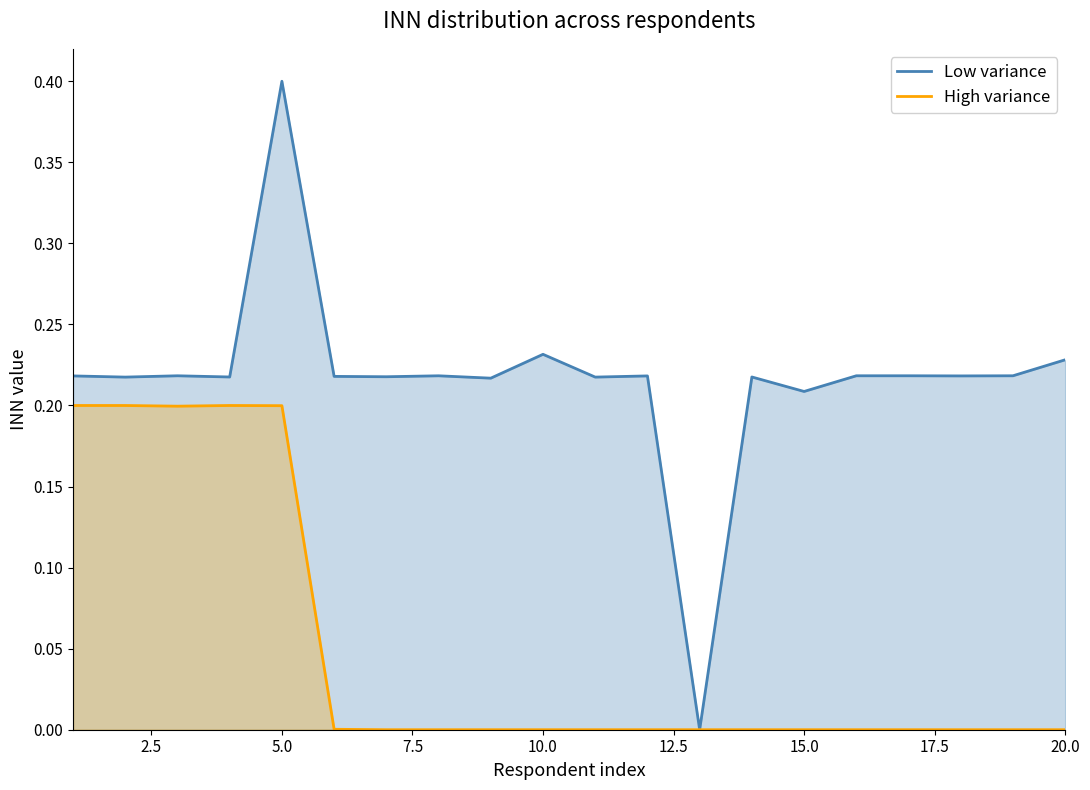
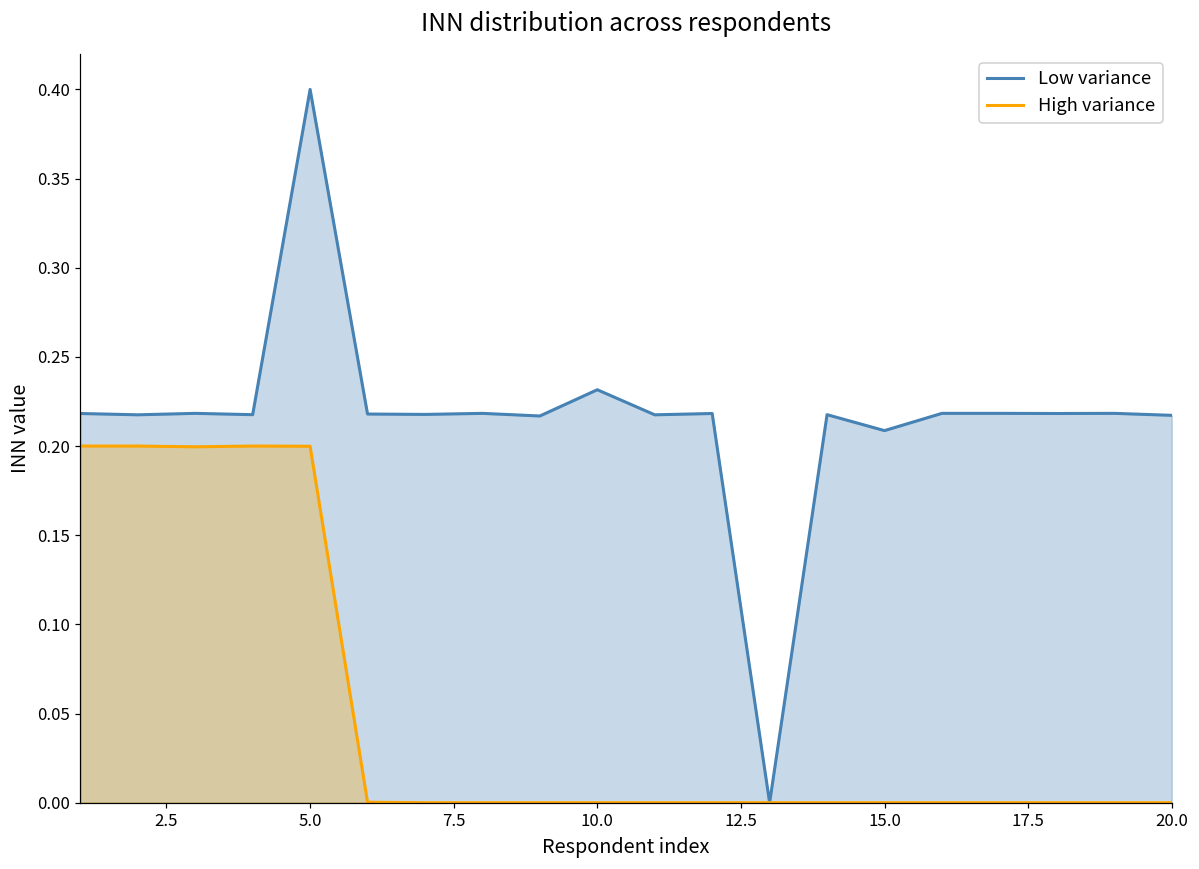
  {
    "Low variance": {
      "5.0": 0.400,
      "10.0": 0.232,
      "15.0": 0.209,
-     "20.0": 0.228
+     "20.0": 0.217
    },
    "High variance": {
      "5.0": 0.200,
      "10.0": 0.000,
      "15.0": 0.000,
      "20.0": 0.000
    }
  }
